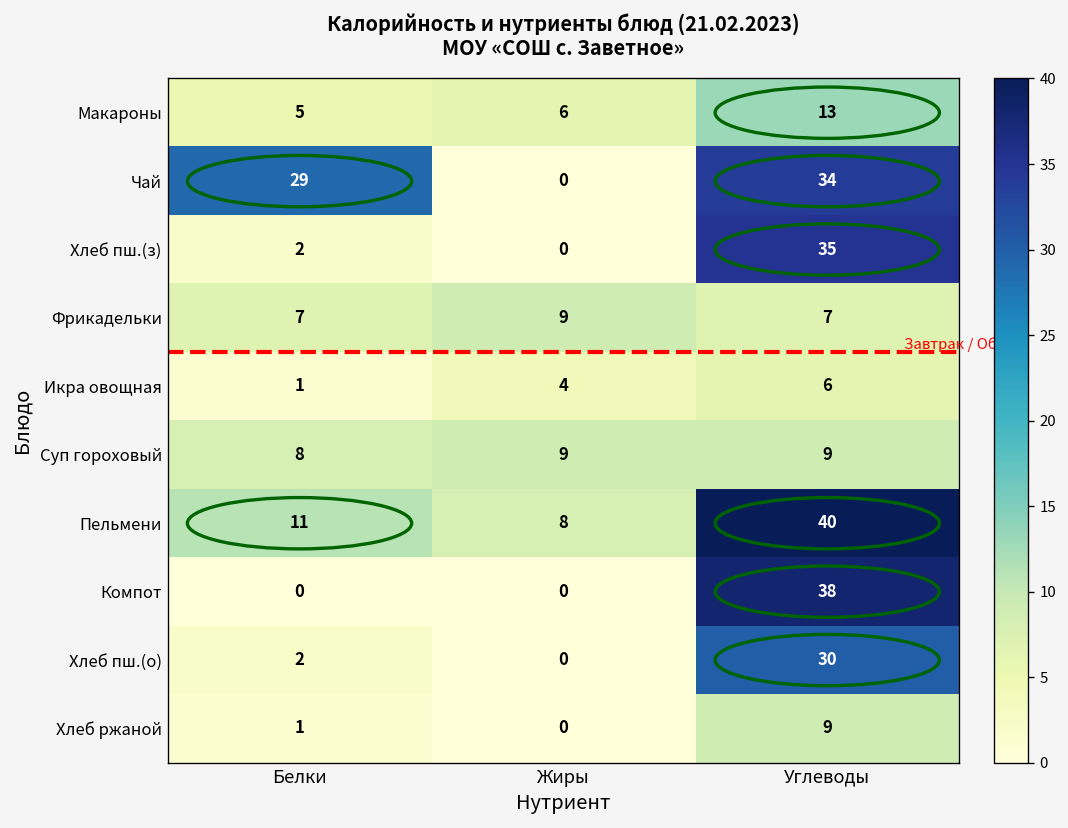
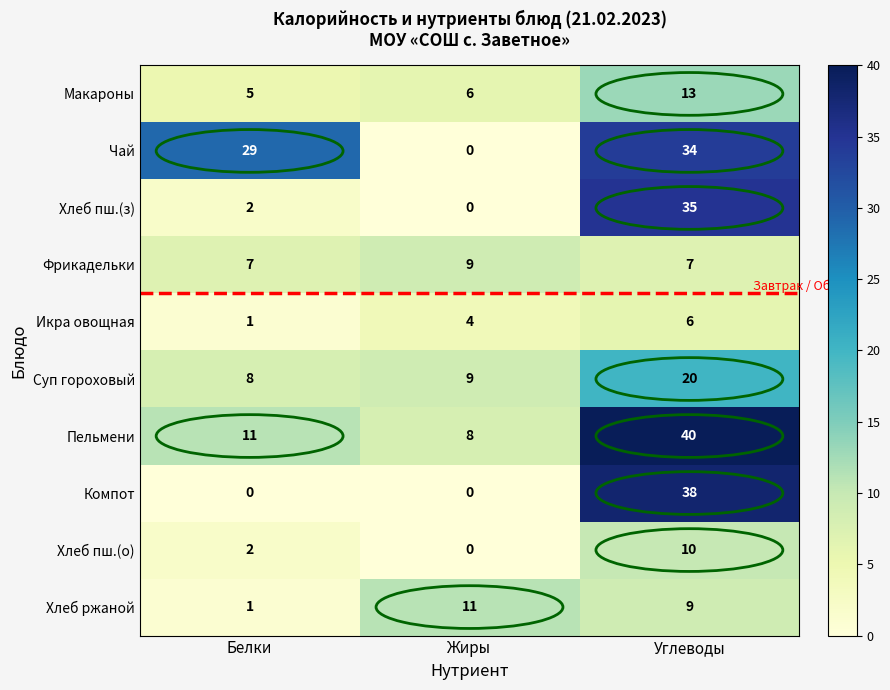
  {
    "Макароны": {
      "Белки": 5,
      "Жиры": 6,
      "Углеводы": 13
    },
    "Чай": {
      "Белки": 29,
      "Жиры": 0,
      "Углеводы": 34
    },
    "Хлеб пш.(з)": {
      "Белки": 2,
      "Жиры": 0,
      "Углеводы": 35
    },
    "Фрикадельки": {
      "Белки": 7,
      "Жиры": 9,
      "Углеводы": 7
    },
    "Икра овощная": {
      "Белки": 1,
      "Жиры": 4,
      "Углеводы": 6
    },
    "Суп гороховый": {
      "Белки": 8,
      "Жиры": 9,
-     "Углеводы": 9
+     "Углеводы": 20
    },
    "Пельмени": {
      "Белки": 11,
      "Жиры": 8,
      "Углеводы": 40
    },
    "Компот": {
      "Белки": 0,
      "Жиры": 0,
      "Углеводы": 38
    },
    "Хлеб пш.(о)": {
      "Белки": 2,
      "Жиры": 0,
-     "Углеводы": 30
+     "Углеводы": 10
    },
    "Хлеб ржаной": {
      "Белки": 1,
-     "Жиры": 0,
+     "Жиры": 11,
      "Углеводы": 9
    }
  }
